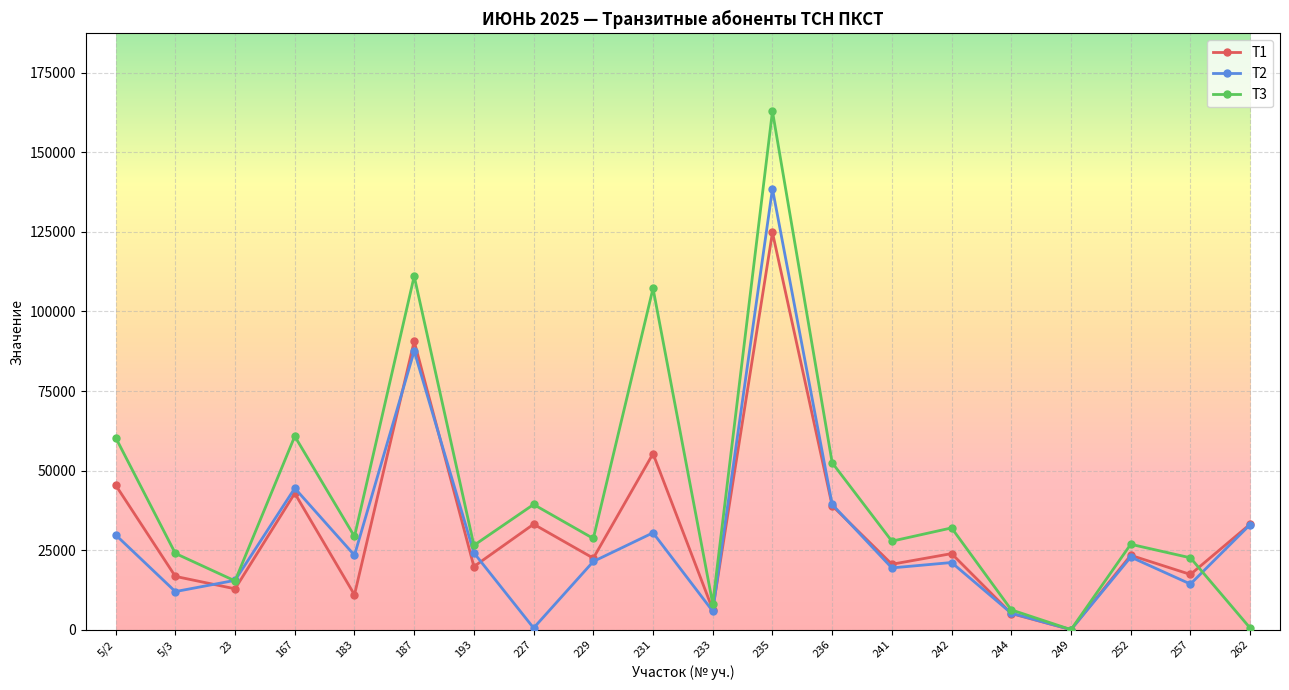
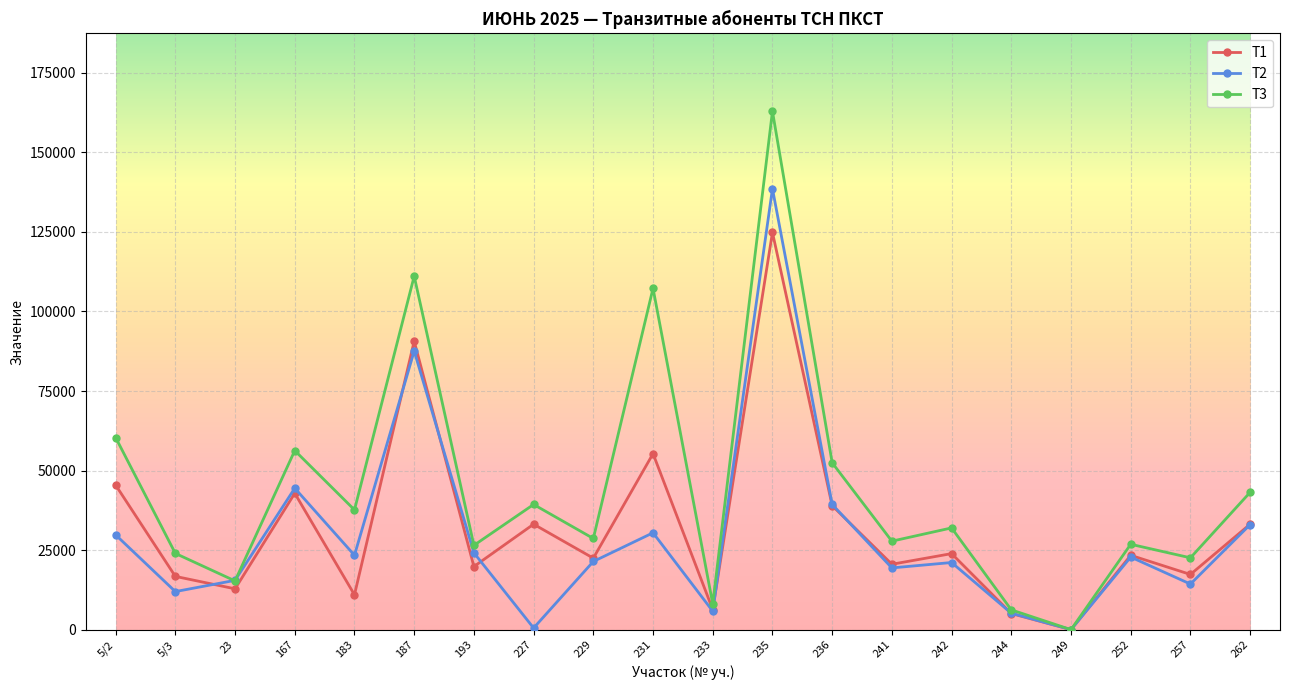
  {
    "T1": {
      "5/2": 45000,
      "5/3": 17000,
      "23": 13000,
      "167": 43000,
      "183": 11000,
      "187": 91000,
      "193": 20000,
      "227": 33000,
      "229": 22000,
      "231": 55000,
      "235": 125000,
      "241": 21000,
      "242": 24000,
      "257": 17000
    },
    "T2": {
      "5/2": 30000,
      "5/3": 12000,
      "167": 44000,
      "183": 23000,
      "187": 88000,
      "193": 24000,
      "227": 1000,
      "229": 21000,
      "231": 30000,
      "235": 139000,
      "241": 19000,
      "242": 21000,
      "257": 14000
    },
    "T3": {
      "5/2": 60000,
      "5/3": 24000,
-     "167": 61000,
-     "183": 29000,
+     "167": 56000,
+     "183": 38000,
      "187": 111000,
      "193": 26000,
      "227": 39000,
      "229": 29000,
      "231": 107000,
      "233": 8000,
      "235": 163000,
      "236": 52000,
      "241": 28000,
      "242": 32000,
      "244": 6000,
      "252": 27000,
      "257": 23000,
-     "262": 0
+     "262": 43000
    }
  }
